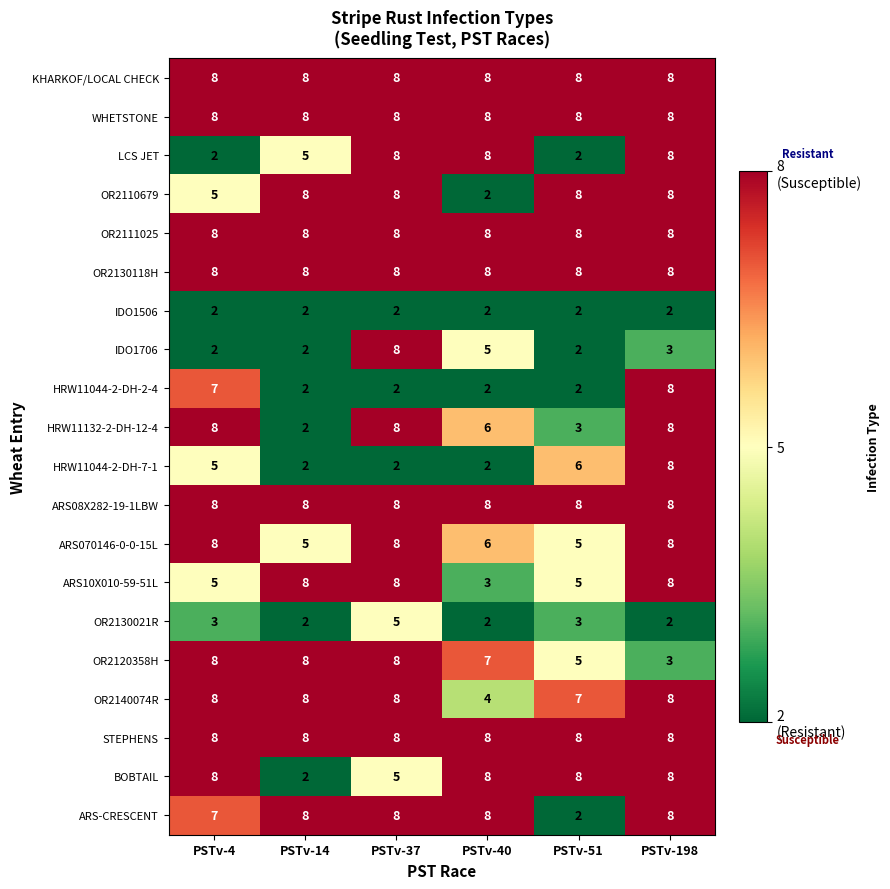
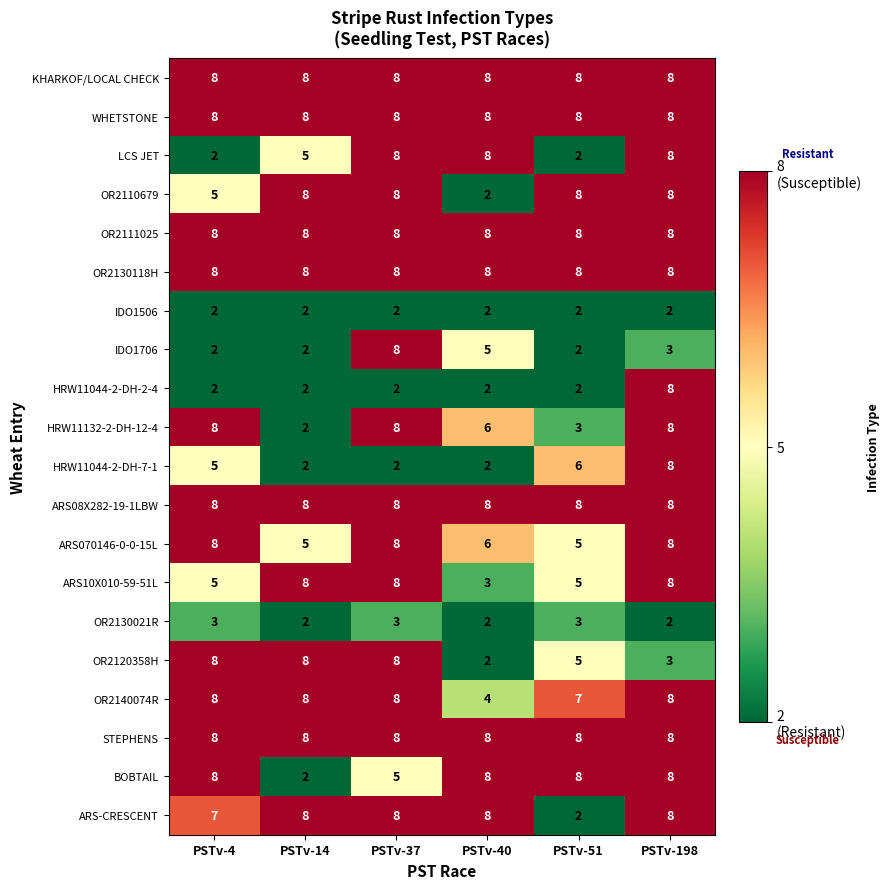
  {
    "KHARKOF/LOCAL CHECK": {
      "PSTv-4": 8,
      "PSTv-14": 8,
      "PSTv-37": 8,
      "PSTv-40": 8,
      "PSTv-51": 8,
      "PSTv-198": 8
    },
    "WHETSTONE": {
      "PSTv-4": 8,
      "PSTv-14": 8,
      "PSTv-37": 8,
      "PSTv-40": 8,
      "PSTv-51": 8,
      "PSTv-198": 8
    },
    "LCS JET": {
      "PSTv-4": 2,
      "PSTv-14": 5,
      "PSTv-37": 8,
      "PSTv-40": 8,
      "PSTv-51": 2,
      "PSTv-198": 8
    },
    "OR2110679": {
      "PSTv-4": 5,
      "PSTv-14": 8,
      "PSTv-37": 8,
      "PSTv-40": 2,
      "PSTv-51": 8,
      "PSTv-198": 8
    },
    "OR2111025": {
      "PSTv-4": 8,
      "PSTv-14": 8,
      "PSTv-37": 8,
      "PSTv-40": 8,
      "PSTv-51": 8,
      "PSTv-198": 8
    },
    "OR2130118H": {
      "PSTv-4": 8,
      "PSTv-14": 8,
      "PSTv-37": 8,
      "PSTv-40": 8,
      "PSTv-51": 8,
      "PSTv-198": 8
    },
    "IDO1506": {
      "PSTv-4": 2,
      "PSTv-14": 2,
      "PSTv-37": 2,
      "PSTv-40": 2,
      "PSTv-51": 2,
      "PSTv-198": 2
    },
    "IDO1706": {
      "PSTv-4": 2,
      "PSTv-14": 2,
      "PSTv-37": 8,
      "PSTv-40": 5,
      "PSTv-51": 2,
      "PSTv-198": 3
    },
    "HRW11044-2-DH-2-4": {
-     "PSTv-4": 7,
+     "PSTv-4": 2,
      "PSTv-14": 2,
      "PSTv-37": 2,
      "PSTv-40": 2,
      "PSTv-51": 2,
      "PSTv-198": 8
    },
    "HRW11132-2-DH-12-4": {
      "PSTv-4": 8,
      "PSTv-14": 2,
      "PSTv-37": 8,
      "PSTv-40": 6,
      "PSTv-51": 3,
      "PSTv-198": 8
    },
    "HRW11044-2-DH-7-1": {
      "PSTv-4": 5,
      "PSTv-14": 2,
      "PSTv-37": 2,
      "PSTv-40": 2,
      "PSTv-51": 6,
      "PSTv-198": 8
    },
    "ARS08X282-19-1LBW": {
      "PSTv-4": 8,
      "PSTv-14": 8,
      "PSTv-37": 8,
      "PSTv-40": 8,
      "PSTv-51": 8,
      "PSTv-198": 8
    },
    "ARS070146-0-0-15L": {
      "PSTv-4": 8,
      "PSTv-14": 5,
      "PSTv-37": 8,
      "PSTv-40": 6,
      "PSTv-51": 5,
      "PSTv-198": 8
    },
    "ARS10X010-59-51L": {
      "PSTv-4": 5,
      "PSTv-14": 8,
      "PSTv-37": 8,
      "PSTv-40": 3,
      "PSTv-51": 5,
      "PSTv-198": 8
    },
    "OR2130021R": {
      "PSTv-4": 3,
      "PSTv-14": 2,
-     "PSTv-37": 5,
+     "PSTv-37": 3,
      "PSTv-40": 2,
      "PSTv-51": 3,
      "PSTv-198": 2
    },
    "OR2120358H": {
      "PSTv-4": 8,
      "PSTv-14": 8,
      "PSTv-37": 8,
-     "PSTv-40": 7,
+     "PSTv-40": 2,
      "PSTv-51": 5,
      "PSTv-198": 3
    },
    "OR2140074R": {
      "PSTv-4": 8,
      "PSTv-14": 8,
      "PSTv-37": 8,
      "PSTv-40": 4,
      "PSTv-51": 7,
      "PSTv-198": 8
    },
    "STEPHENS": {
      "PSTv-4": 8,
      "PSTv-14": 8,
      "PSTv-37": 8,
      "PSTv-40": 8,
      "PSTv-51": 8,
      "PSTv-198": 8
    },
    "BOBTAIL": {
      "PSTv-4": 8,
      "PSTv-14": 2,
      "PSTv-37": 5,
      "PSTv-40": 8,
      "PSTv-51": 8,
      "PSTv-198": 8
    },
    "ARS-CRESCENT": {
      "PSTv-4": 7,
      "PSTv-14": 8,
      "PSTv-37": 8,
      "PSTv-40": 8,
      "PSTv-51": 2,
      "PSTv-198": 8
    }
  }
